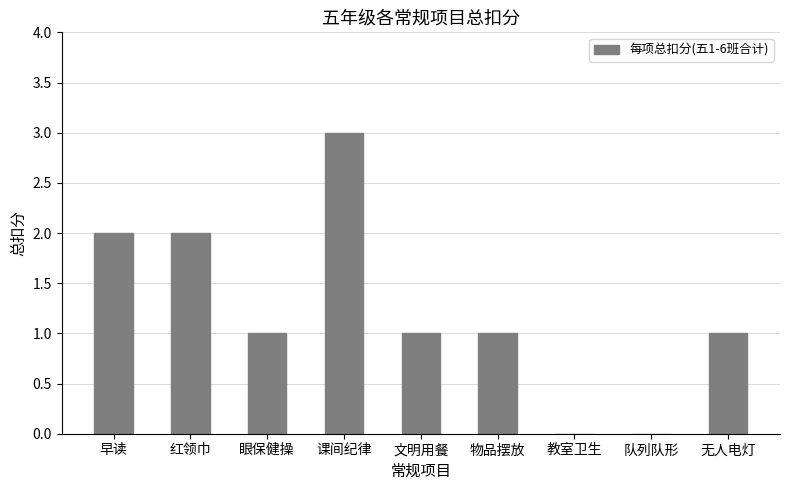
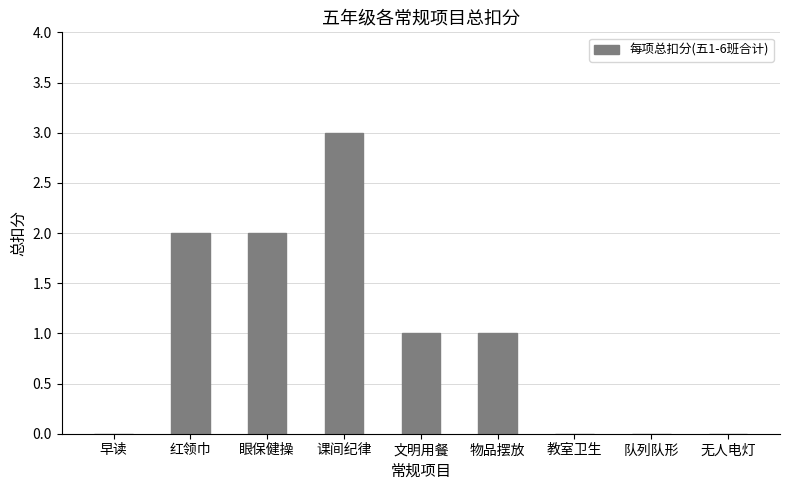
  {
-   "早读": 2,
+   "早读": 0,
    "红领巾": 2,
-   "眼保健操": 1,
+   "眼保健操": 2,
    "课间纪律": 3,
    "文明用餐": 1,
    "物品摆放": 1,
    "教室卫生": 0,
    "队列队形": 0,
-   "无人电灯": 1
+   "无人电灯": 0
  }
